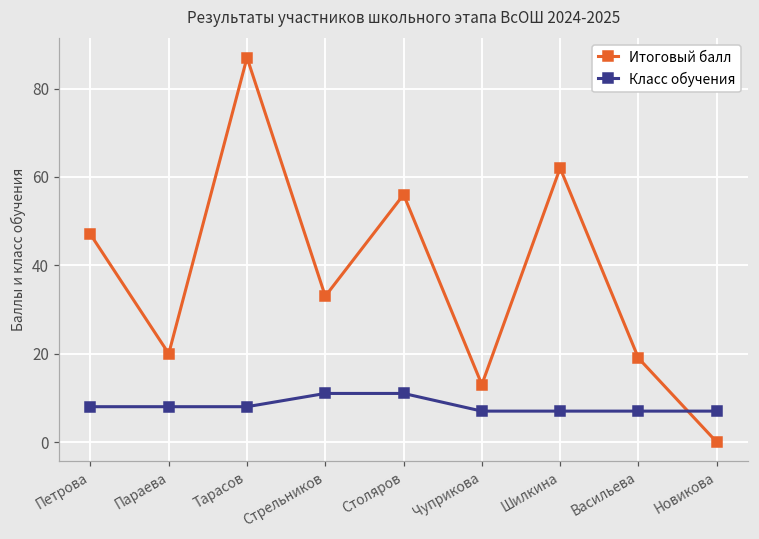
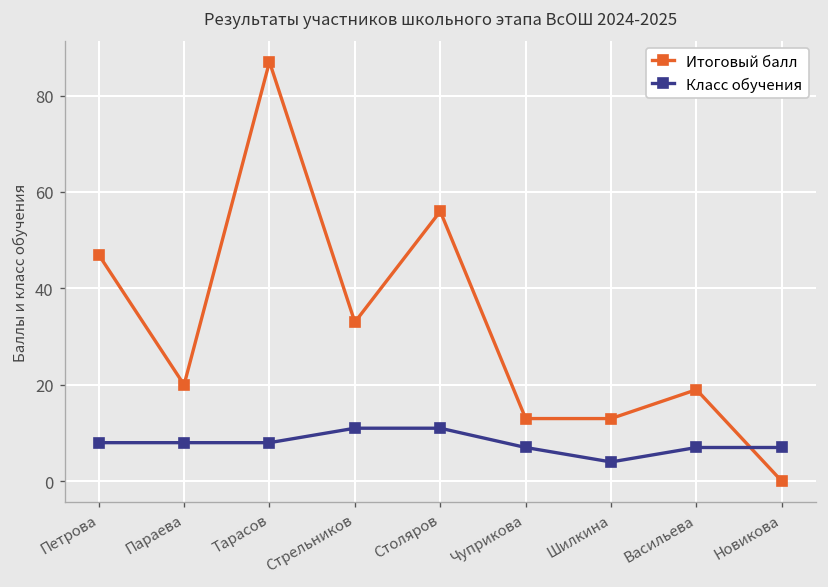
  {
    "Итоговый балл": {
      "Петрова": 47,
      "Параева": 20,
      "Тарасов": 87,
      "Стрельников": 33,
      "Столяров": 56,
      "Чуприкова": 13,
-     "Шилкина": 62,
+     "Шилкина": 13,
      "Васильева": 19,
      "Новикова": 0
    },
    "Класс обучения": {
      "Петрова": 8,
      "Параева": 8,
      "Тарасов": 8,
      "Стрельников": 11,
      "Столяров": 11,
      "Чуприкова": 7,
-     "Шилкина": 7,
+     "Шилкина": 4,
      "Васильева": 7,
      "Новикова": 7
    }
  }
